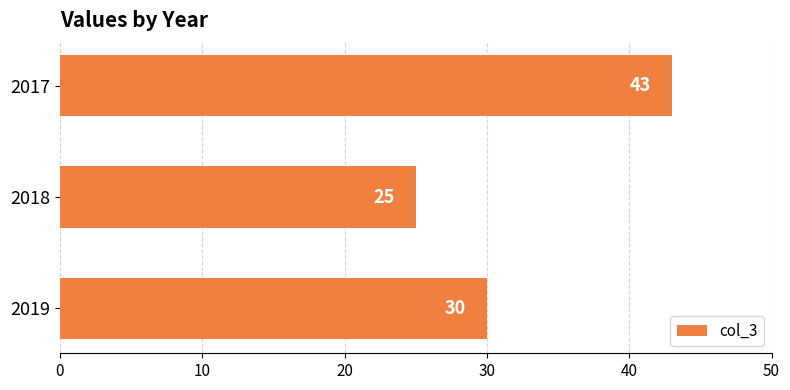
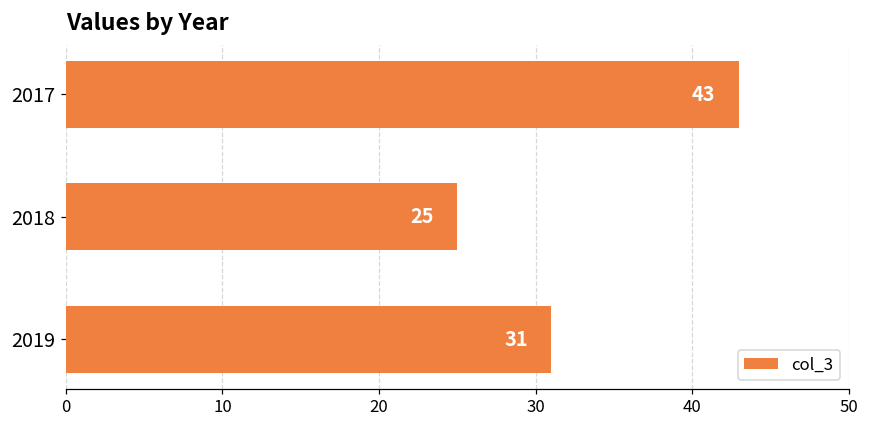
  {
    "2017": 43,
    "2018": 25,
-   "2019": 30
+   "2019": 31
  }
